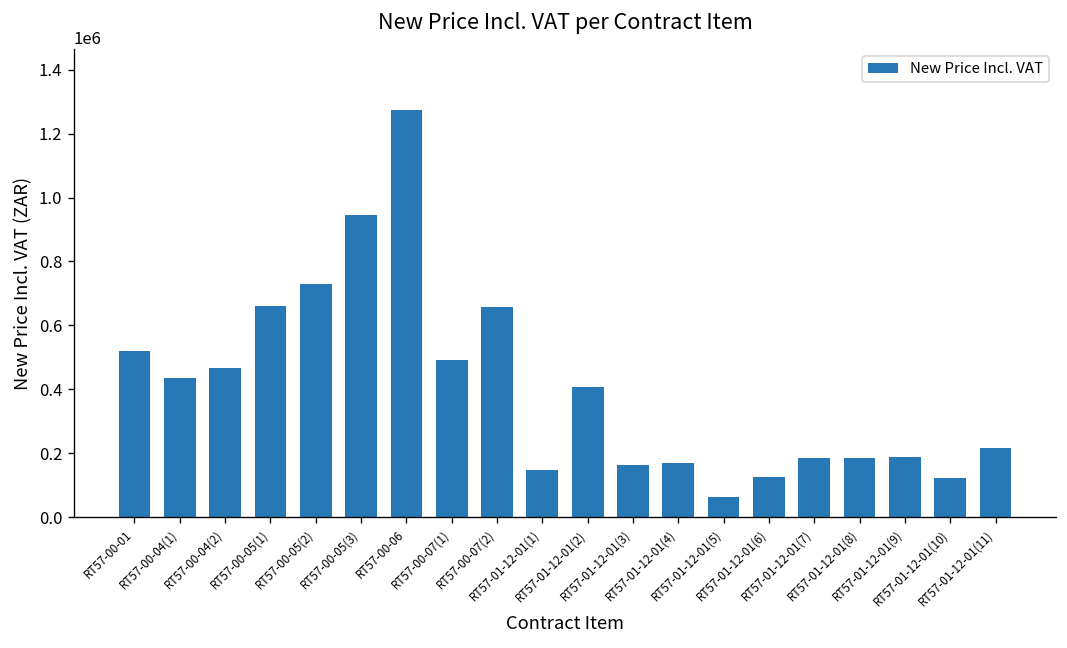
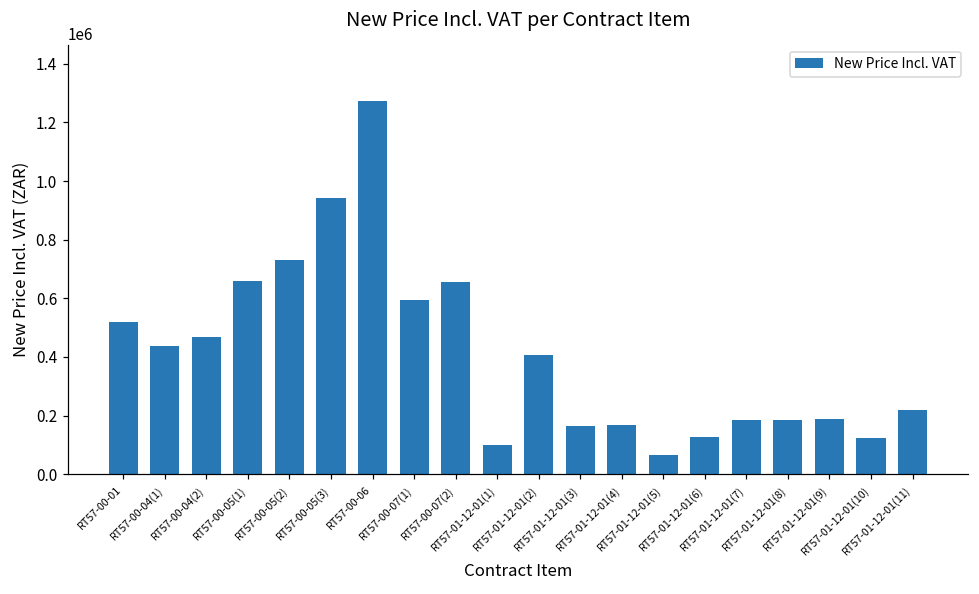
  {
    "RT57-00-01": 520000,
    "RT57-00-04(1)": 440000,
    "RT57-00-04(2)": 470000,
    "RT57-00-05(1)": 660000,
    "RT57-00-05(2)": 730000,
    "RT57-00-05(3)": 940000,
    "RT57-00-06": 1270000,
-   "RT57-00-07(1)": 490000,
+   "RT57-00-07(1)": 590000,
    "RT57-00-07(2)": 660000,
-   "RT57-01-12-01(1)": 150000,
+   "RT57-01-12-01(1)": 100000,
    "RT57-01-12-01(2)": 410000,
    "RT57-01-12-01(3)": 160000,
    "RT57-01-12-01(4)": 170000,
    "RT57-01-12-01(5)": 60000,
    "RT57-01-12-01(6)": 130000,
    "RT57-01-12-01(7)": 180000,
    "RT57-01-12-01(8)": 190000,
    "RT57-01-12-01(9)": 190000,
    "RT57-01-12-01(10)": 120000,
    "RT57-01-12-01(11)": 220000
  }
